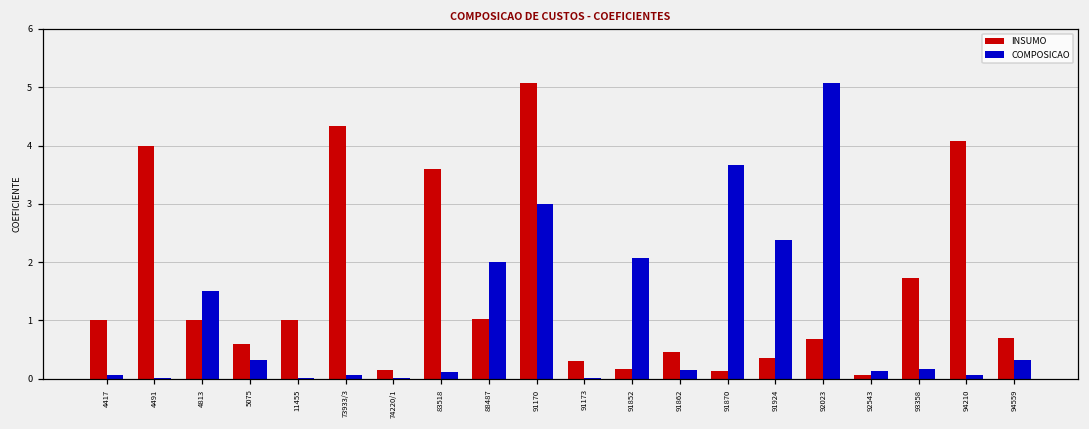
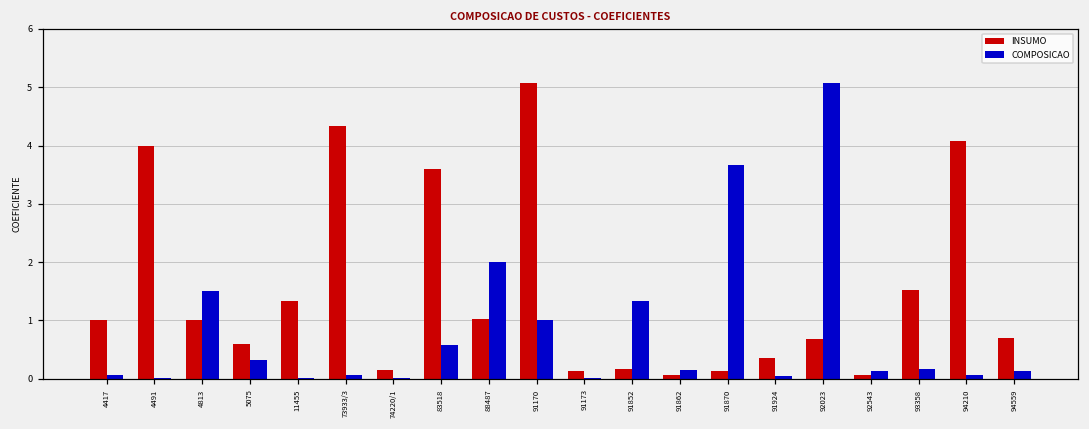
  {
    "INSUMO": {
      "4417": 1.0,
      "4491": 4.0,
      "4813": 1.0,
      "5075": 0.6,
-     "11455": 1.0,
+     "11455": 1.3,
      "73933/3": 4.3,
      "74220/1": 0.2,
      "83518": 3.6,
      "88487": 1.0,
      "91170": 5.1,
-     "91173": 0.3,
+     "91173": 0.1,
      "91852": 0.2,
-     "91862": 0.5,
+     "91862": 0.1,
      "91870": 0.1,
      "91924": 0.3,
      "92023": 0.7,
      "92543": 0.1,
-     "93358": 1.7,
+     "93358": 1.5,
      "94210": 4.1,
      "94559": 0.7
    },
    "COMPOSICAO": {
      "4417": 0.1,
      "4813": 1.5,
      "5075": 0.3,
      "73933/3": 0.1,
-     "83518": 0.1,
+     "83518": 0.6,
      "88487": 2.0,
-     "91170": 3,
-     "91852": 2.1,
+     "91170": 1,
+     "91852": 1.3,
      "91862": 0.2,
      "91870": 3.7,
-     "91924": 2.4,
+     "91924": 0.0,
      "92023": 5.1,
      "92543": 0.1,
      "93358": 0.2,
      "94210": 0.1,
-     "94559": 0.3
+     "94559": 0.1
    }
  }
